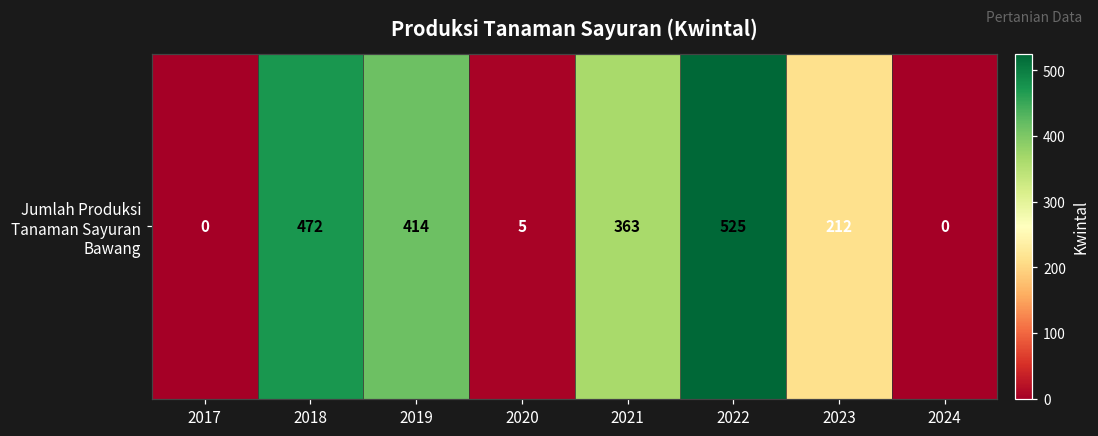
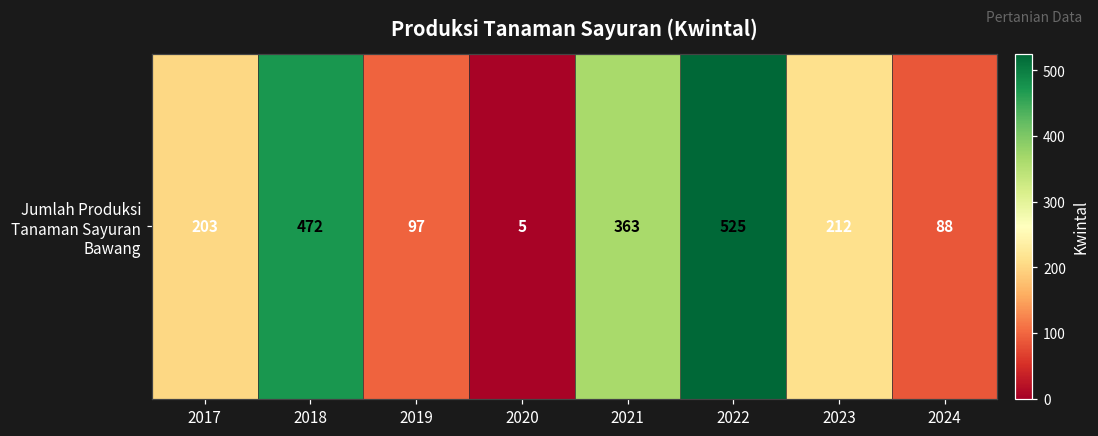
  {
    "Jumlah Produksi Tanaman Sayuran Bawang": {
-     "2017": 0,
+     "2017": 203,
      "2018": 472,
-     "2019": 414,
+     "2019": 97,
      "2020": 5,
      "2021": 363,
      "2022": 525,
      "2023": 212,
-     "2024": 0
+     "2024": 88
    }
  }
